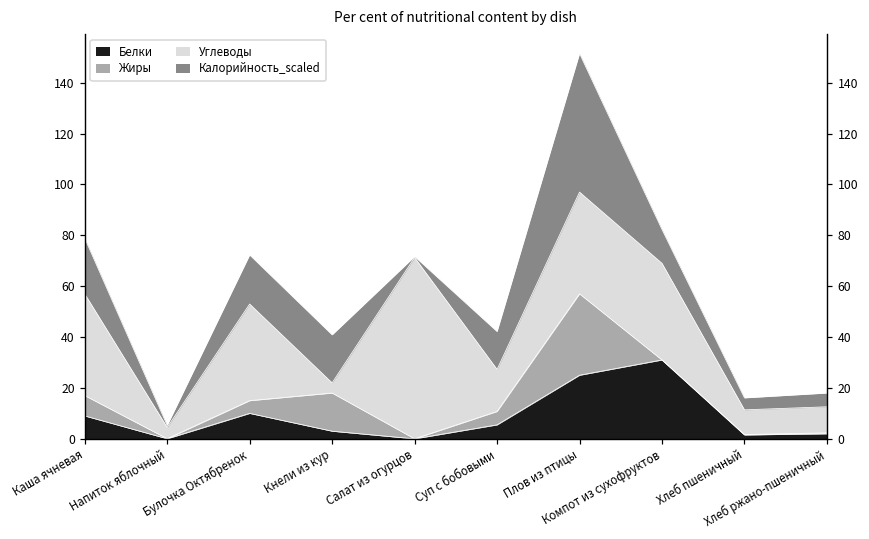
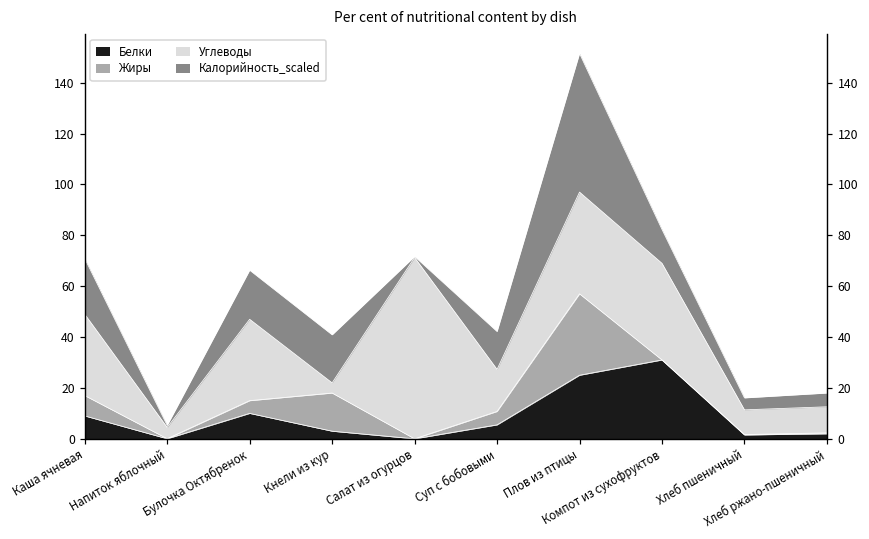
  {
    "Белки": {
      "Каша ячневая": 9,
      "Булочка Октябренок": 10,
      "Кнели из кур": 3,
      "Суп с бобовыми": 5,
      "Плов из птицы": 25
    },
    "Углеводы": {
-     "Каша ячневая": 40,
-     "Булочка Октябренок": 38,
+     "Каша ячневая": 32,
+     "Булочка Октябренок": 32,
      "Кнели из кур": 22,
      "Суп с бобовыми": 27,
      "Плов из птицы": 97,
      "Компот из сухофруктов": 69,
      "Хлеб пшеничный": 11,
      "Хлеб ржано-пшеничный": 13
    }
  }
